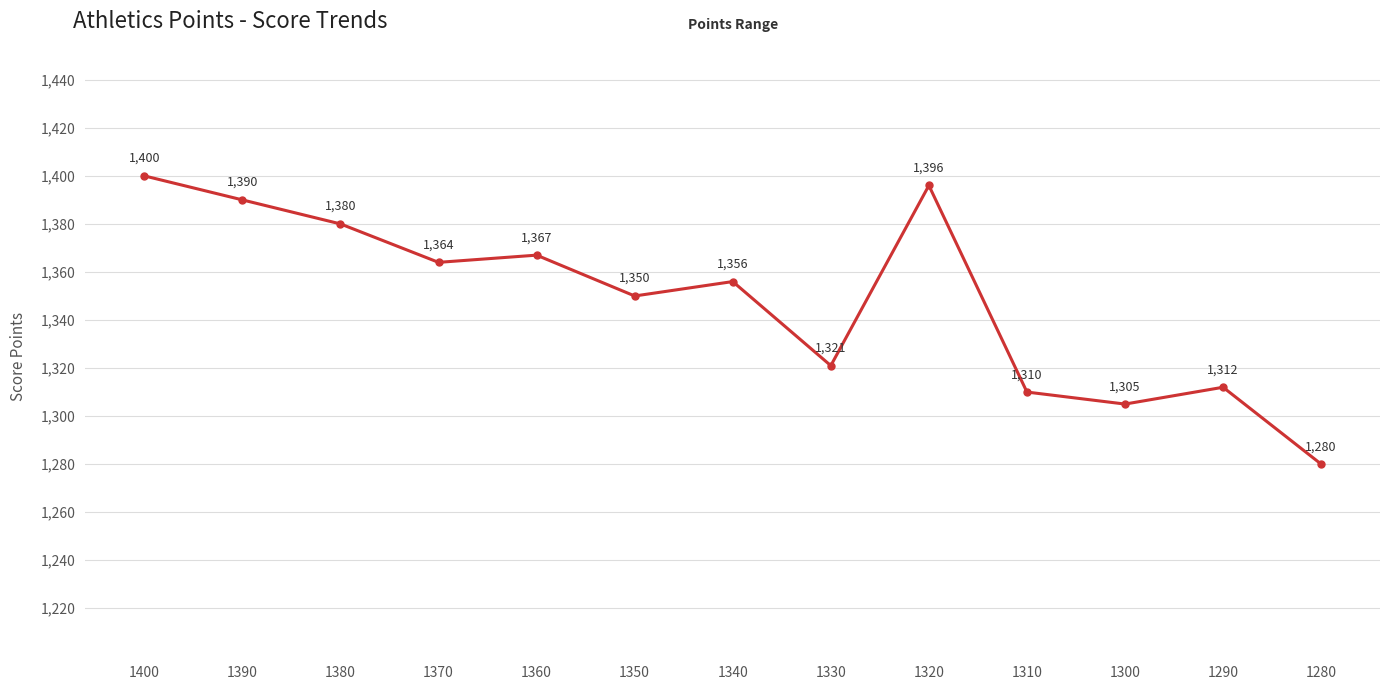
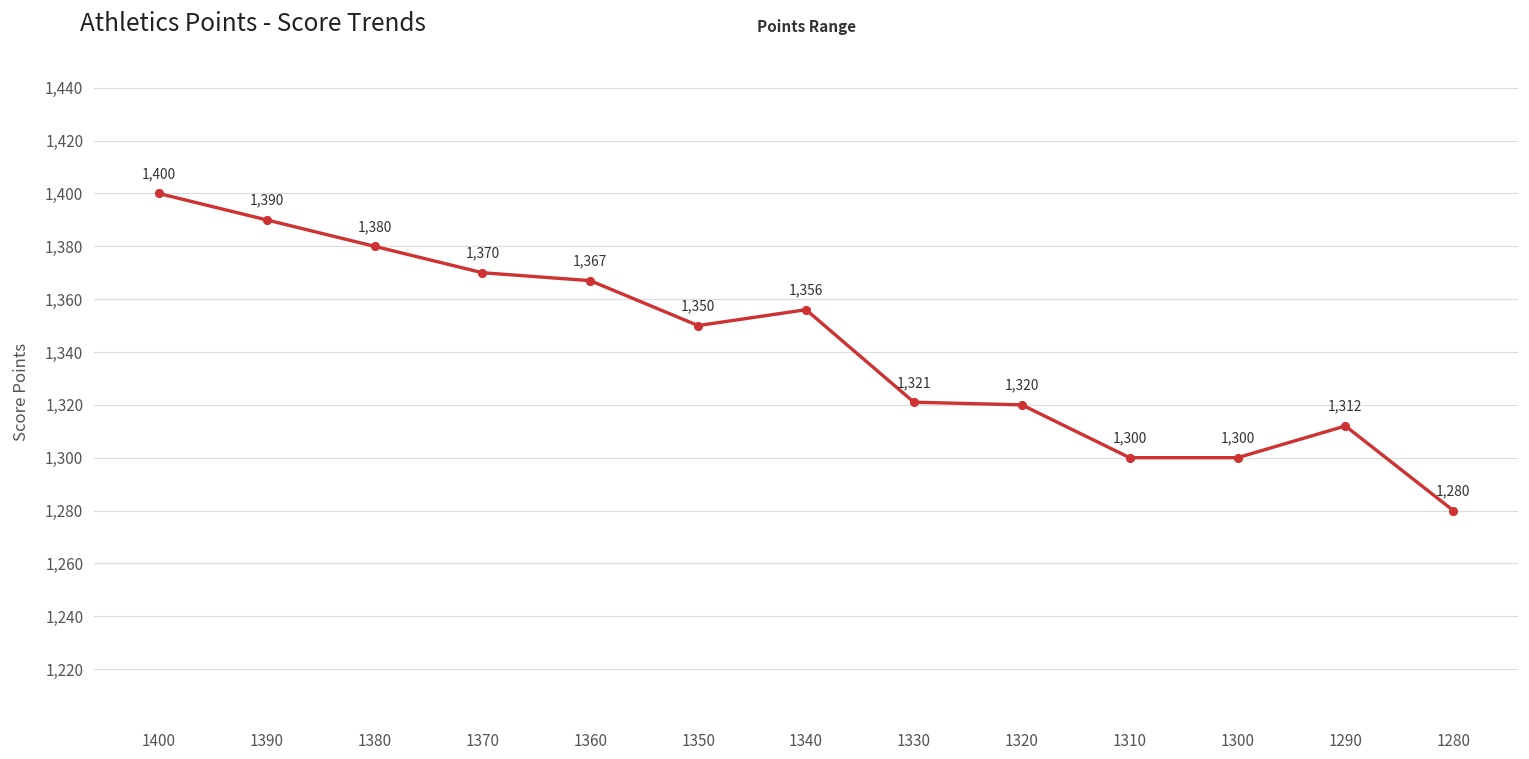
  {
    "1400": "1,400",
    "1390": "1,390",
    "1380": "1,380",
-   "1370": "1,364",
+   "1370": "1,370",
    "1360": "1,367",
    "1350": "1,350",
    "1340": "1,356",
    "1330": "1,321",
-   "1320": "1,396",
-   "1310": "1,310",
-   "1300": "1,305",
+   "1320": "1,320",
+   "1310": "1,300",
+   "1300": "1,300",
    "1290": "1,312",
    "1280": "1,280"
  }
